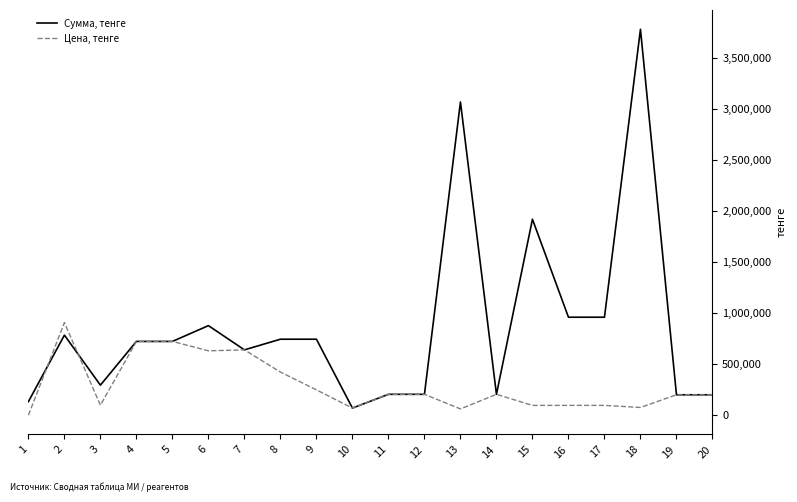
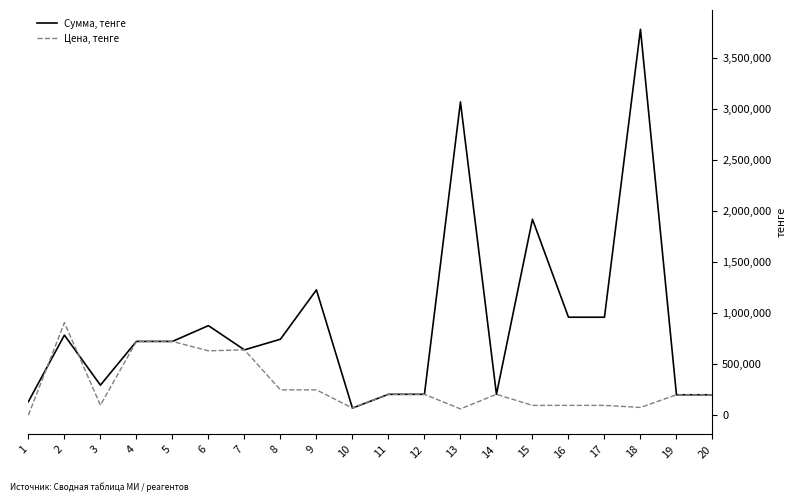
  {
    "Сумма, тенге": {
      "1": "130,000",
      "2": "790,000",
      "3": "290,000",
      "6": "880,000",
      "8": "750,000",
-     "9": "750,000",
+     "9": "1,230,000",
      "13": "3,070,000",
      "15": "1,920,000",
      "16": "960,000",
      "17": "960,000",
      "18": "3,790,000"
    },
    "Цена, тенге": {
      "1": "0",
      "2": "910,000",
      "3": "100,000",
      "6": "630,000",
-     "8": "420,000",
+     "8": "250,000",
      "9": "250,000",
      "13": "60,000",
      "15": "100,000",
      "16": "100,000",
      "17": "100,000",
      "18": "80,000"
    }
  }
